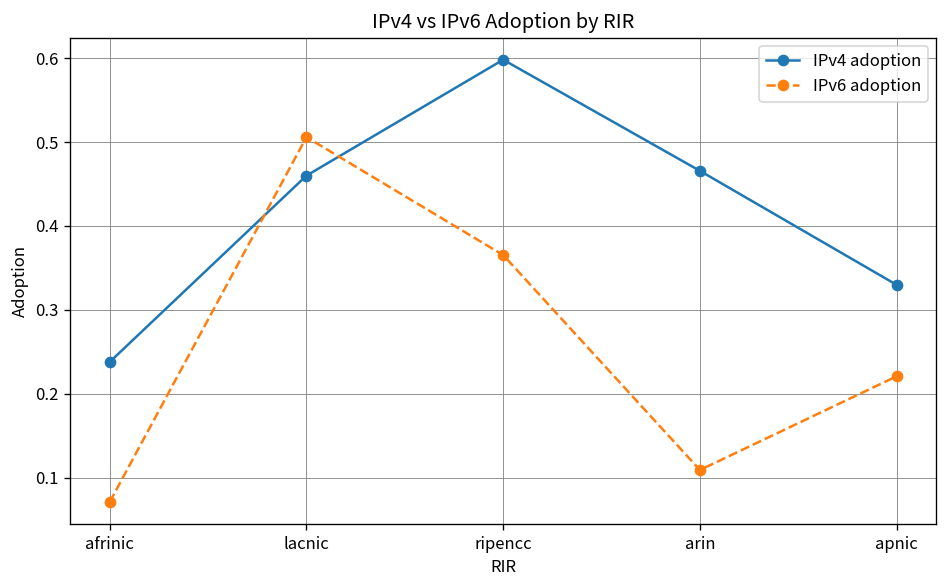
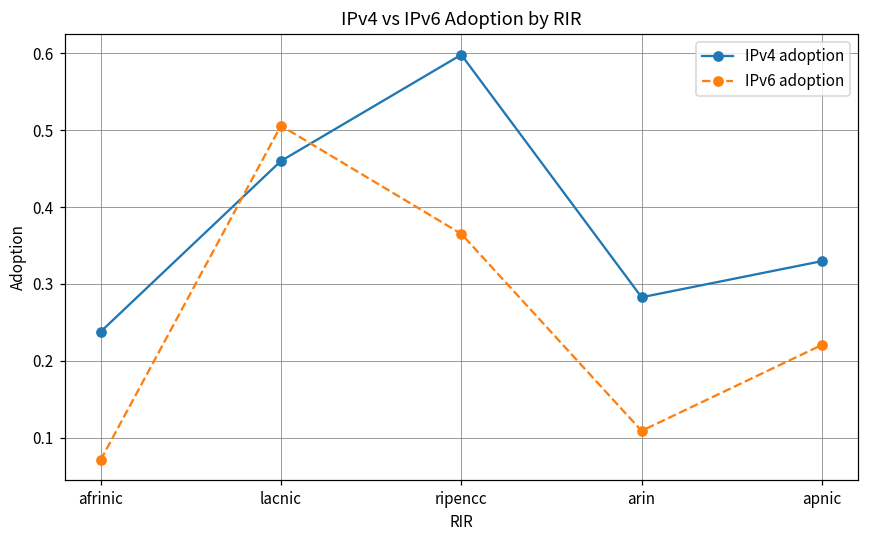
  {
    "IPv4 adoption": {
      "afrinic": 0.24,
      "lacnic": 0.46,
      "ripencc": 0.60,
-     "arin": 0.47,
+     "arin": 0.28,
      "apnic": 0.33
    },
    "IPv6 adoption": {
      "afrinic": 0.07,
      "lacnic": 0.51,
      "ripencc": 0.37,
      "arin": 0.11,
      "apnic": 0.22
    }
  }
